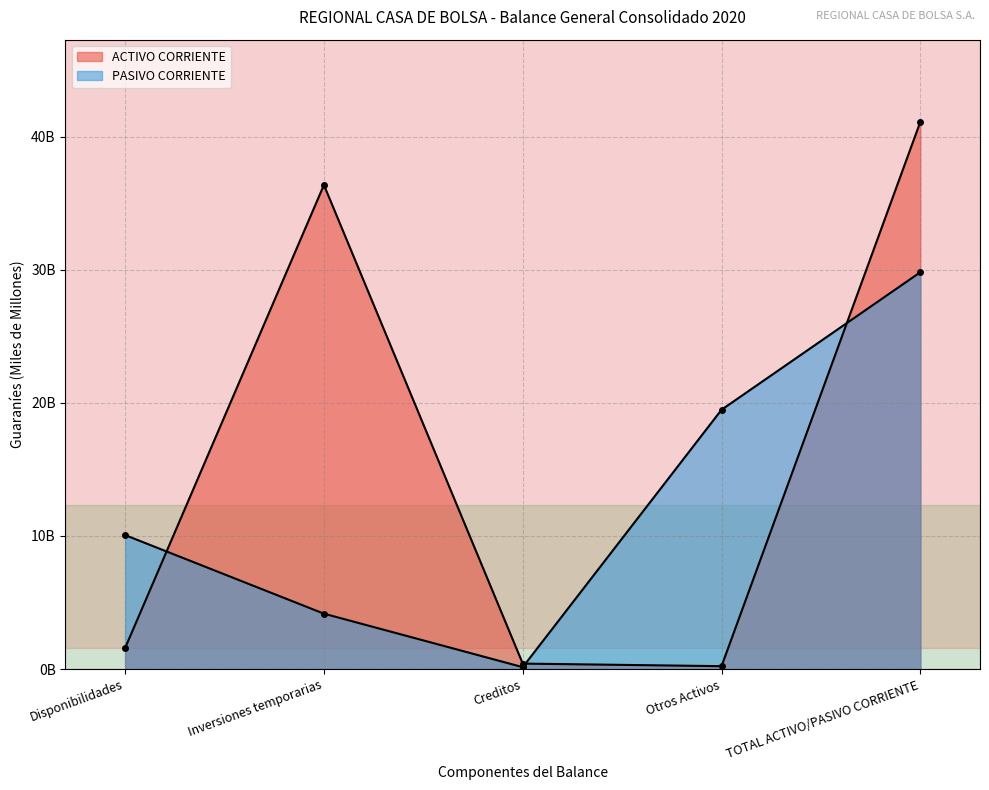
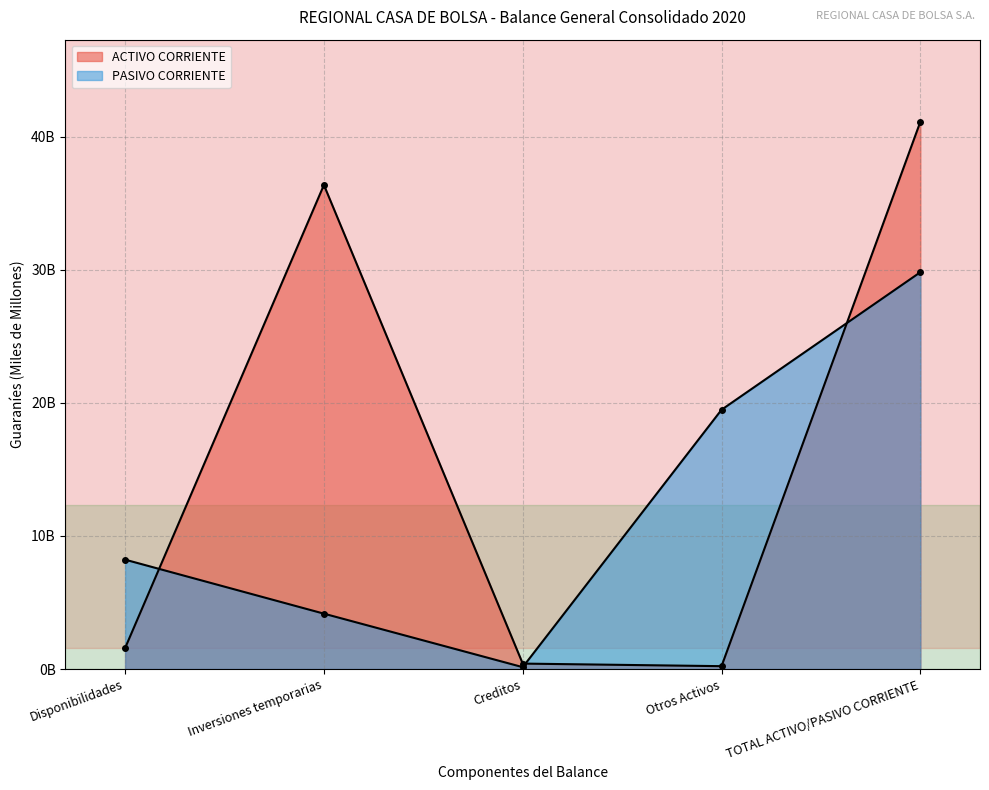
  {
    "ACTIVO CORRIENTE": {
      "Disponibilidades": 1600000000,
      "Inversiones temporarias": 36400000000,
      "Creditos": 400000000,
      "Otros Activos": 200000000,
      "TOTAL ACTIVO/PASIVO CORRIENTE": 41100000000
    },
    "PASIVO CORRIENTE": {
-     "Disponibilidades": 10100000000,
+     "Disponibilidades": 8200000000,
      "Inversiones temporarias": 4200000000,
      "Creditos": 100000000,
      "Otros Activos": 19500000000,
      "TOTAL ACTIVO/PASIVO CORRIENTE": 29800000000
    }
  }
